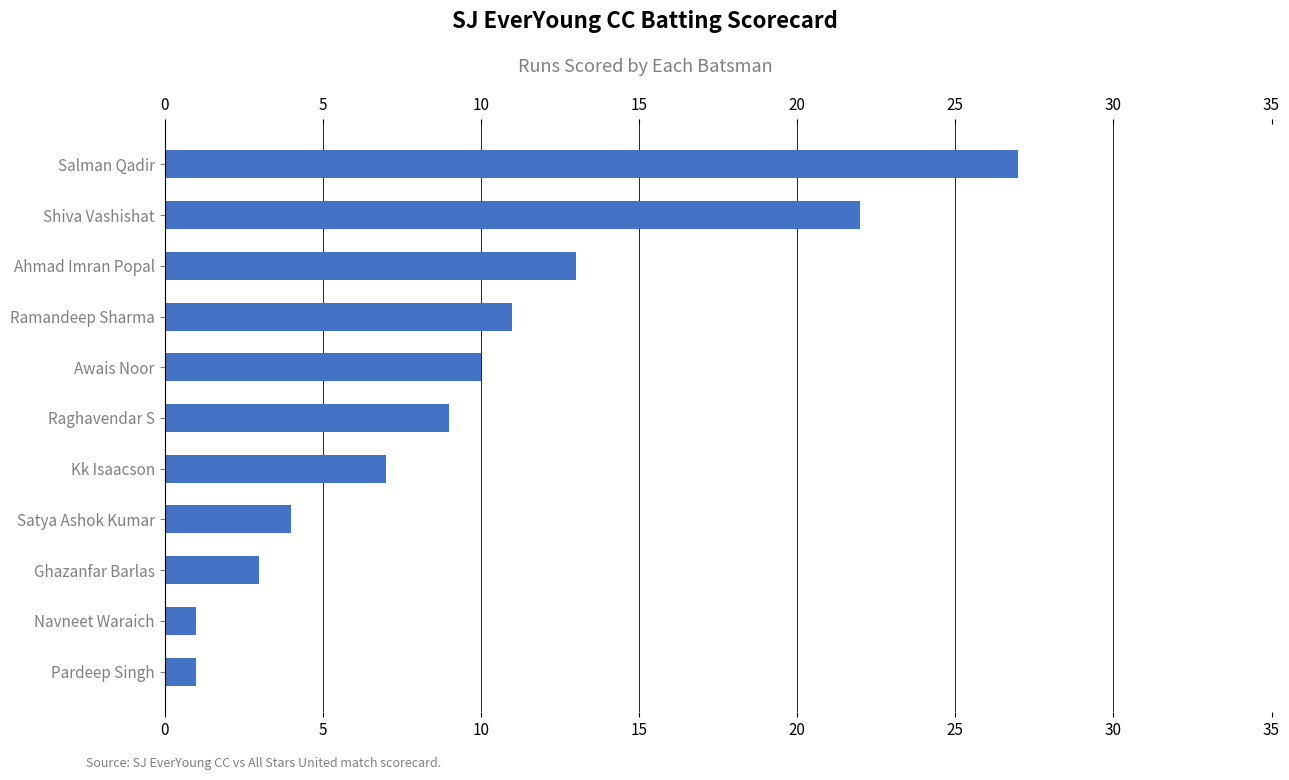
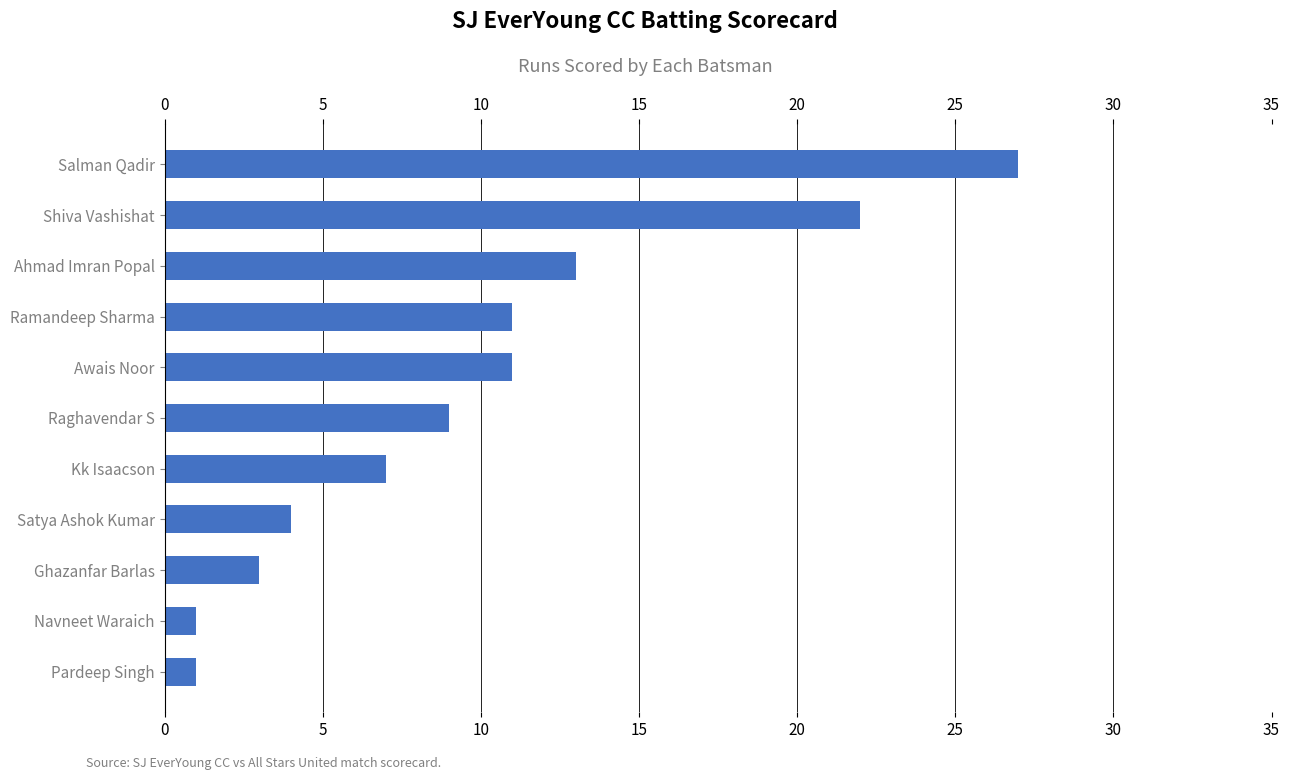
  {
    "Salman Qadir": 27,
    "Shiva Vashishat": 22,
    "Ahmad Imran Popal": 13,
    "Ramandeep Sharma": 11,
-   "Awais Noor": 10,
+   "Awais Noor": 11,
    "Raghavendar S": 9,
    "Kk Isaacson": 7,
    "Satya Ashok Kumar": 4,
    "Ghazanfar Barlas": 3,
    "Navneet Waraich": 1,
    "Pardeep Singh": 1
  }
